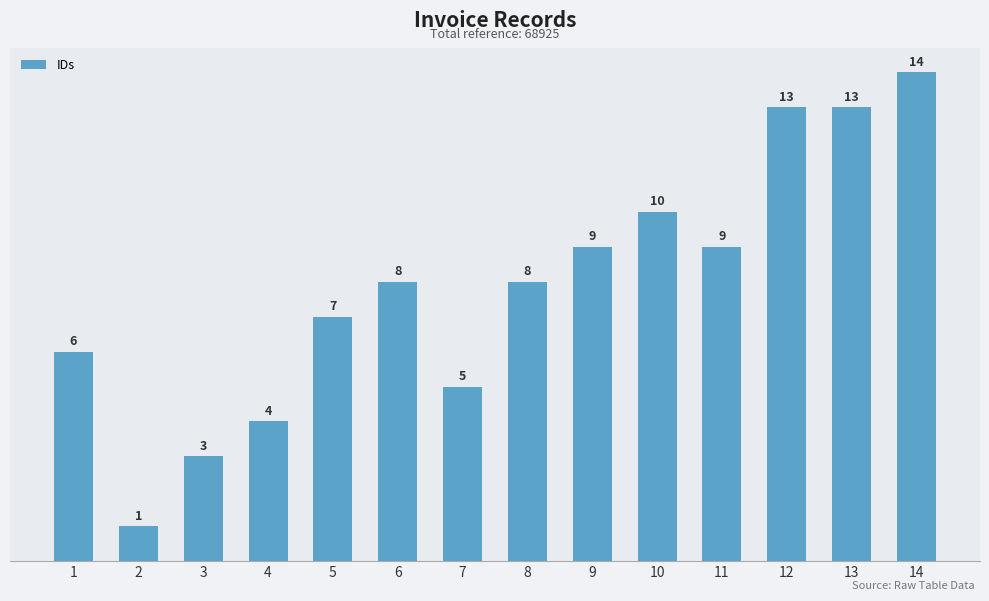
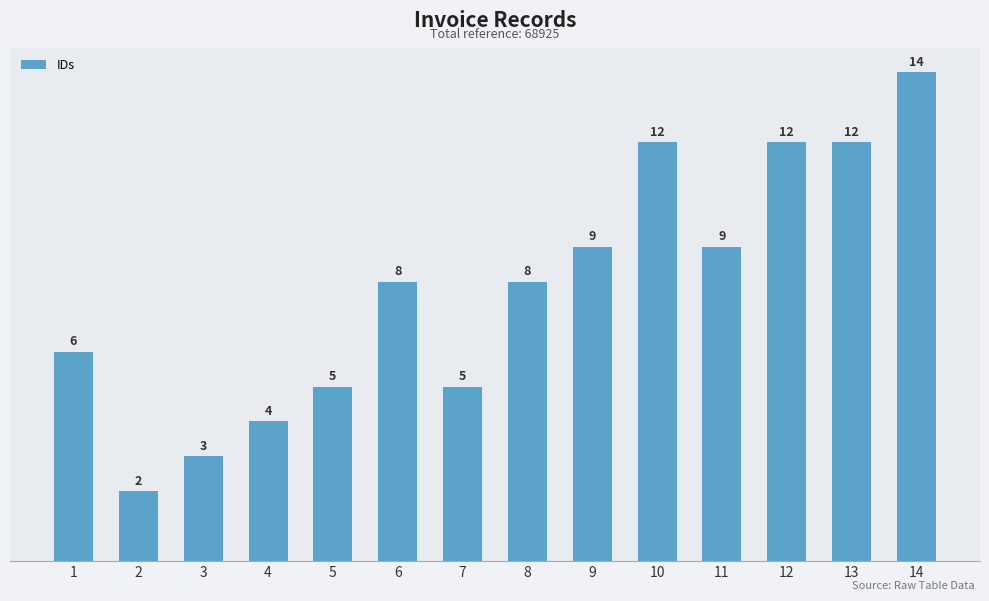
  {
    "1": 6,
-   "2": 1,
+   "2": 2,
    "3": 3,
    "4": 4,
-   "5": 7,
+   "5": 5,
    "6": 8,
    "7": 5,
    "8": 8,
    "9": 9,
-   "10": 10,
+   "10": 12,
    "11": 9,
-   "12": 13,
-   "13": 13,
+   "12": 12,
+   "13": 12,
    "14": 14
  }
